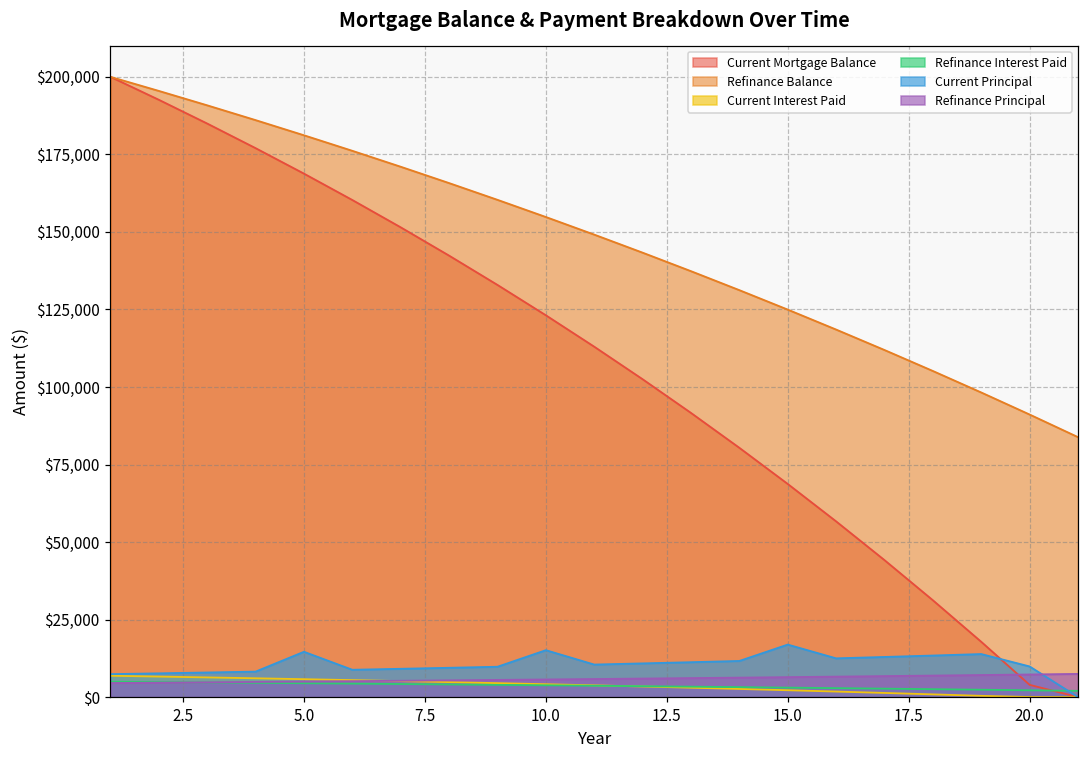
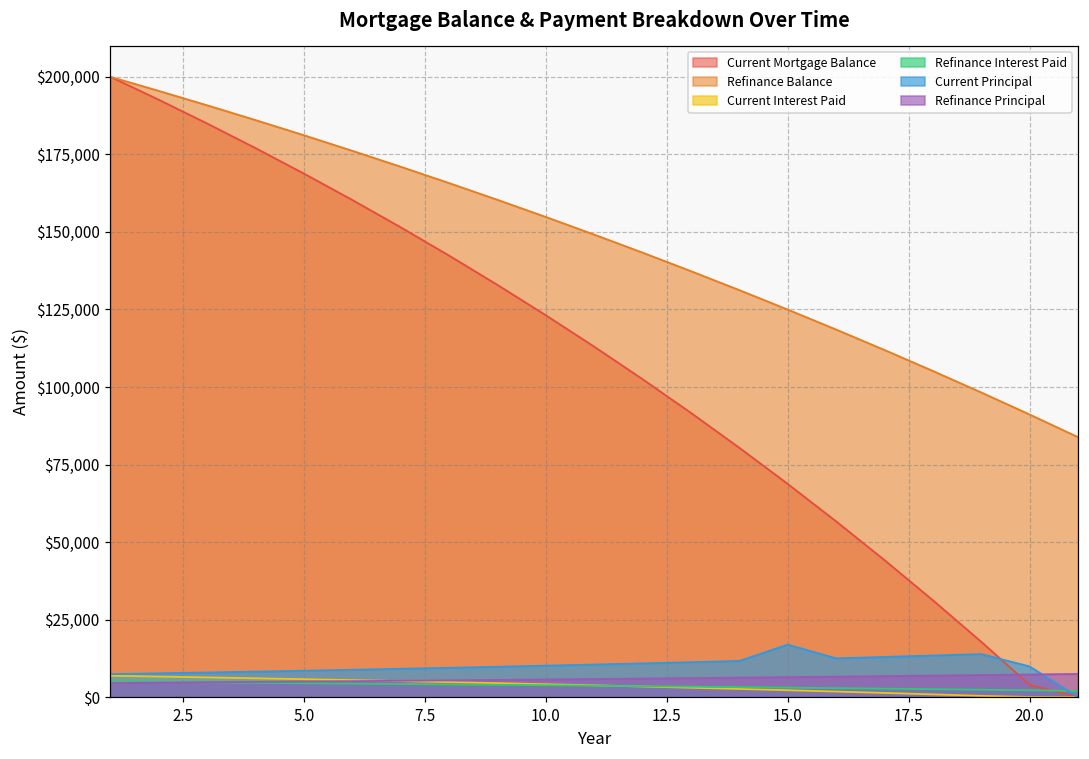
  {
    "Current Interest Paid": {
      "20.0": "$0"
    },
    "Refinance Interest Paid": {
      "20.0": "$2,000"
    },
    "Current Principal": {
-     "5.0": "$15,000",
-     "10.0": "$15,000",
+     "5.0": "$9,000",
+     "10.0": "$10,000",
      "15.0": "$17,000",
      "20.0": "$10,000"
    },
    "Refinance Principal": {
      "10.0": "$6,000",
      "15.0": "$6,000",
      "20.0": "$7,000"
    }
  }
